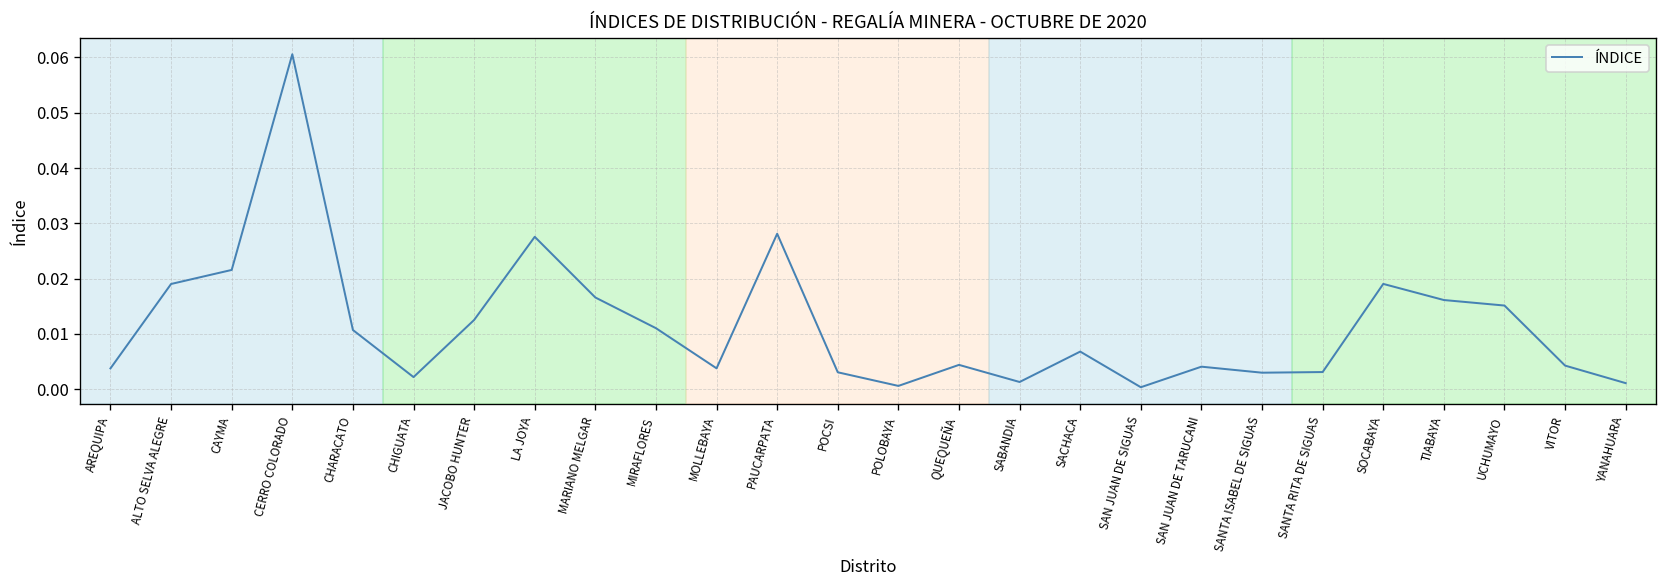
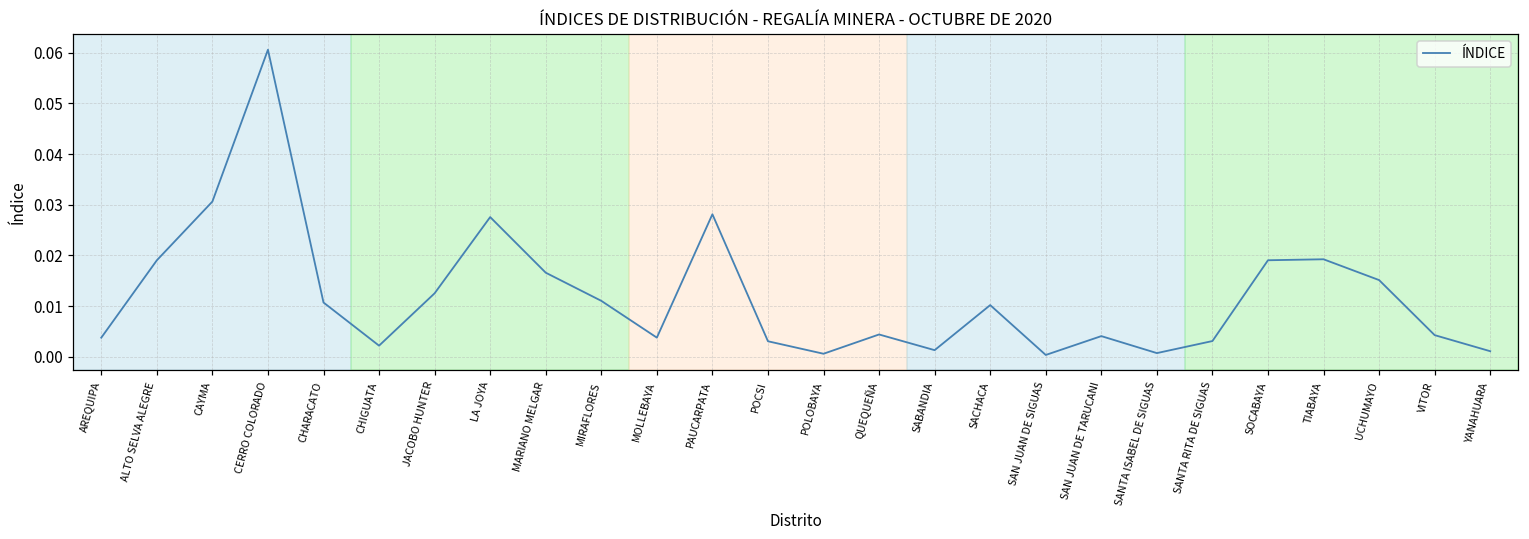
  {
    "AREQUIPA": 0.004,
    "ALTO SELVA ALEGRE": 0.019,
-   "CAYMA": 0.022,
+   "CAYMA": 0.031,
    "CERRO COLORADO": 0.061,
    "CHARACATO": 0.011,
    "CHIGUATA": 0.002,
    "JACOBO HUNTER": 0.013,
    "LA JOYA": 0.028,
    "MARIANO MELGAR": 0.017,
    "MIRAFLORES": 0.011,
    "MOLLEBAYA": 0.004,
    "PAUCARPATA": 0.028,
    "POCSI": 0.003,
    "POLOBAYA": 0.001,
    "QUEQUEÑA": 0.004,
    "SABANDIA": 0.001,
-   "SACHACA": 0.007,
+   "SACHACA": 0.010,
    "SAN JUAN DE SIGUAS": 0.000,
    "SAN JUAN DE TARUCANI": 0.004,
-   "SANTA ISABEL DE SIGUAS": 0.003,
+   "SANTA ISABEL DE SIGUAS": 0.001,
    "SANTA RITA DE SIGUAS": 0.003,
    "SOCABAYA": 0.019,
-   "TIABAYA": 0.016,
+   "TIABAYA": 0.019,
    "UCHUMAYO": 0.015,
    "VITOR": 0.004,
    "YANAHUARA": 0.001
  }
